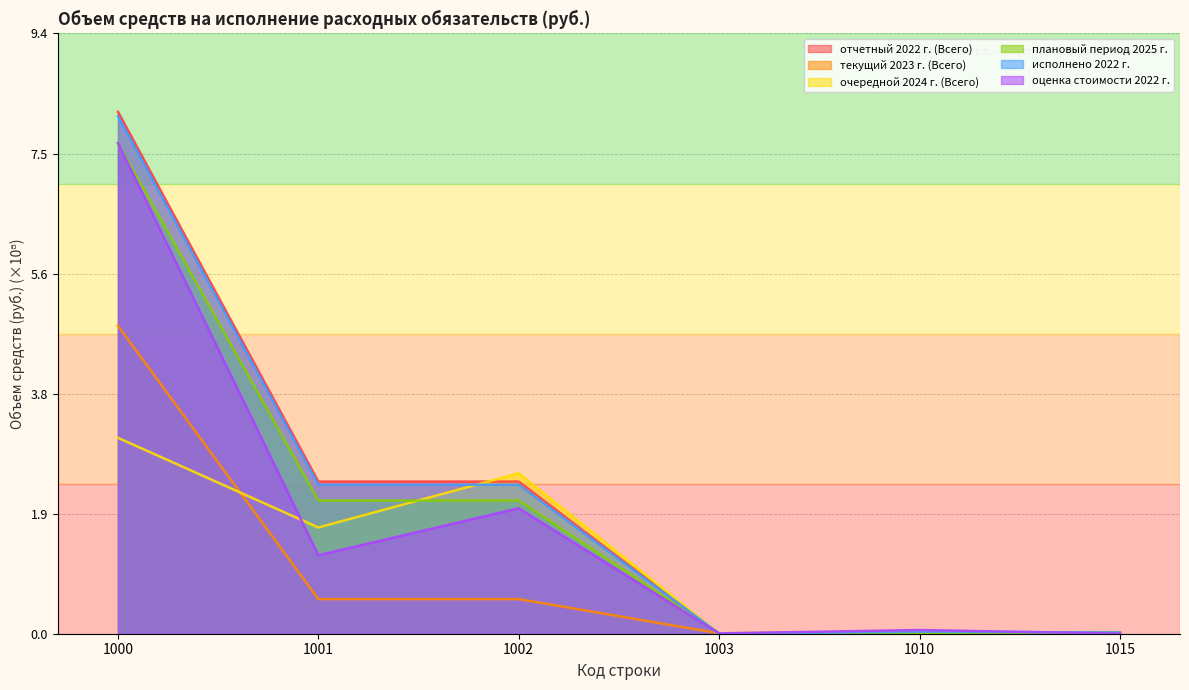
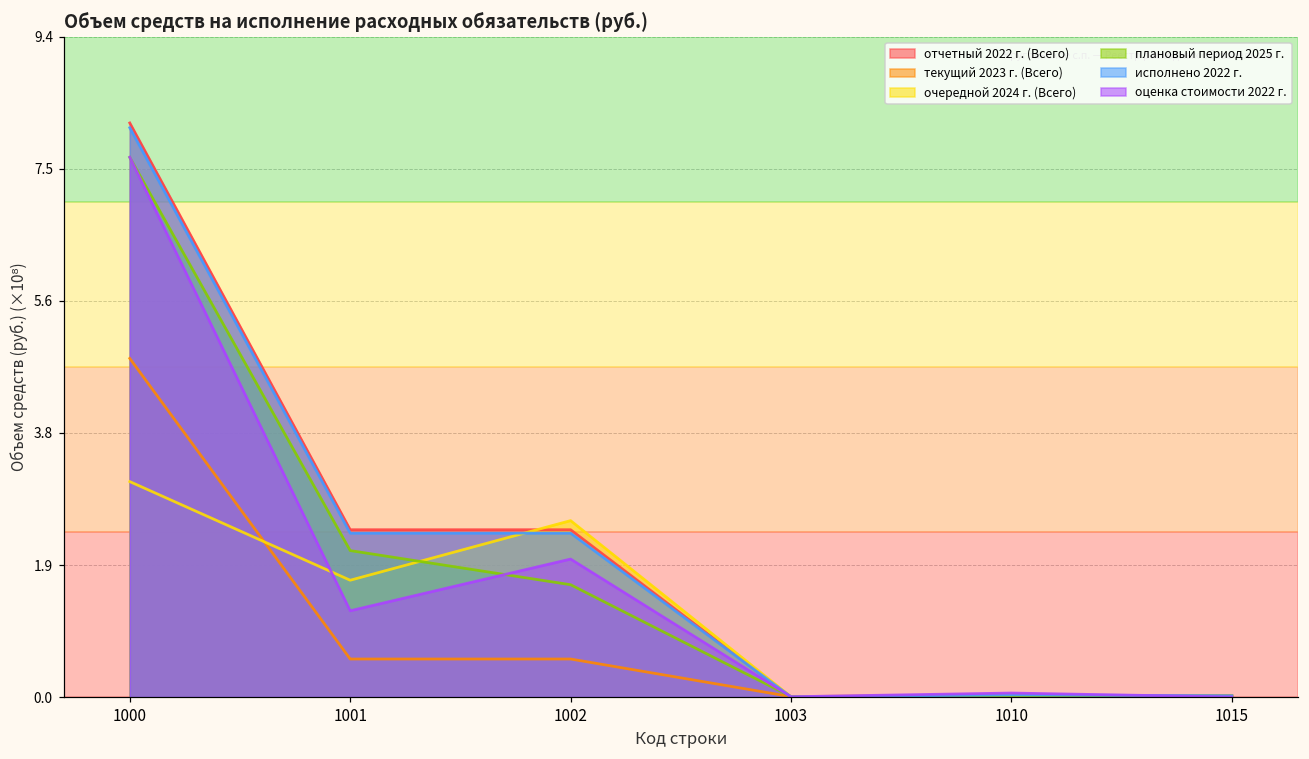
  {
    "отчетный 2022 г. (Всего)": {
      "1000": 8.2,
      "1001": 2.4,
      "1002": 2.4
    },
    "текущий 2023 г. (Всего)": {
      "1000": 4.8,
      "1001": 0.5,
      "1002": 0.5
    },
    "очередной 2024 г. (Всего)": {
      "1000": 3.1,
      "1001": 1.7,
      "1002": 2.5
    },
    "плановый период 2025 г.": {
      "1001": 2.1,
-     "1002": 2.1
+     "1002": 1.6
    },
    "исполнено 2022 г.": {
      "1000": 8.1,
      "1001": 2.3,
      "1002": 2.3
    },
    "оценка стоимости 2022 г.": {
      "1001": 1.2,
      "1002": 2.0
    }
  }
